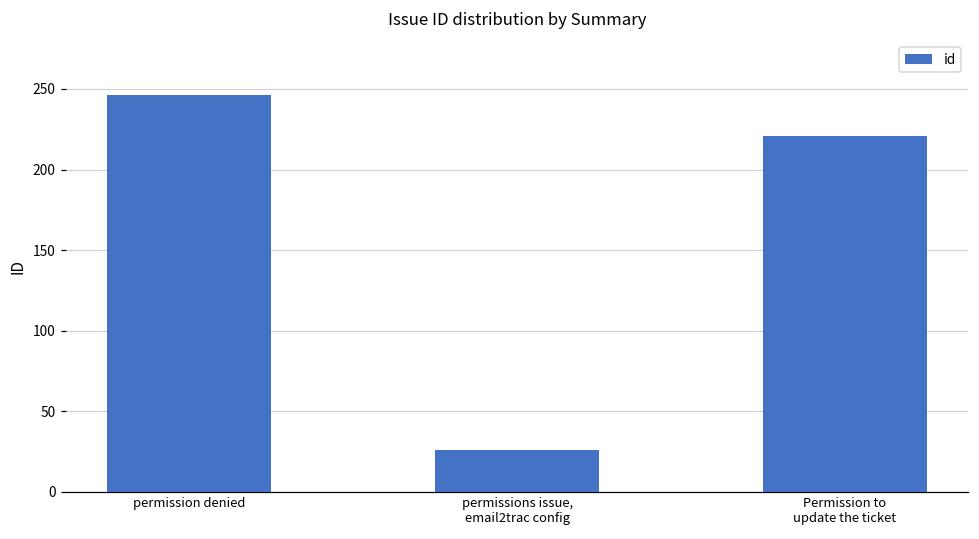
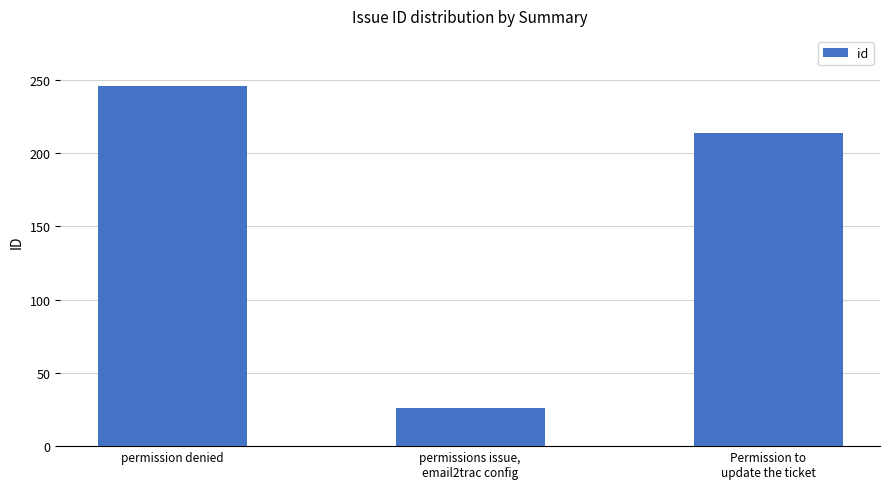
  {
    "permission denied": 246,
    "permissions issue, email2trac config": 26,
-   "Permission to update the ticket": 221
+   "Permission to update the ticket": 214
  }
